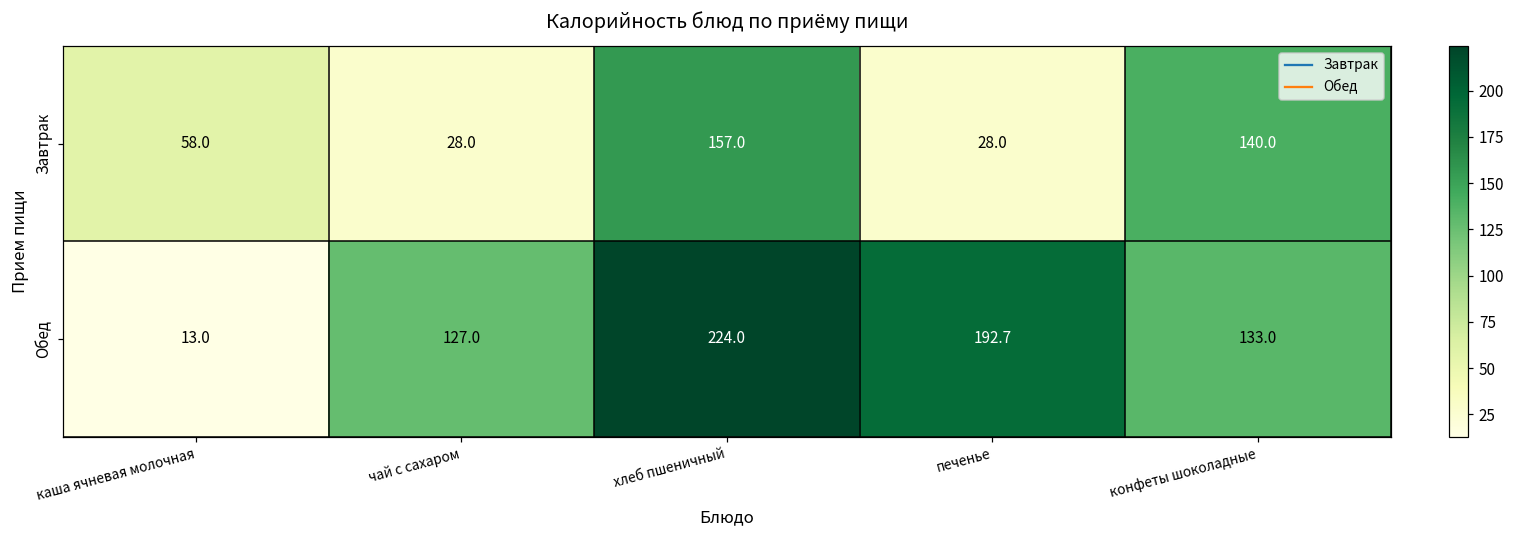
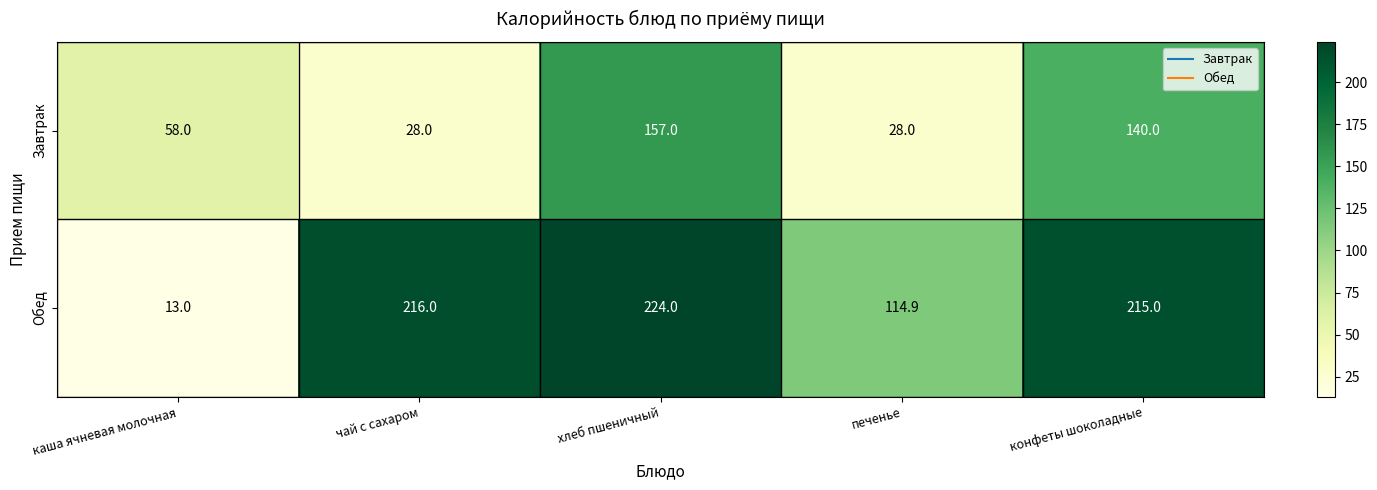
  {
    "Завтрак": {
      "каша ячневая молочная": 58.0,
      "чай с сахаром": 28.0,
      "хлеб пшеничный": 157.0,
      "печенье": 28.0,
      "конфеты шоколадные": 140.0
    },
    "Обед": {
      "каша ячневая молочная": 13.0,
-     "чай с сахаром": 127.0,
+     "чай с сахаром": 216.0,
      "хлеб пшеничный": 224.0,
-     "печенье": 192.7,
-     "конфеты шоколадные": 133.0
+     "печенье": 114.9,
+     "конфеты шоколадные": 215.0
    }
  }
